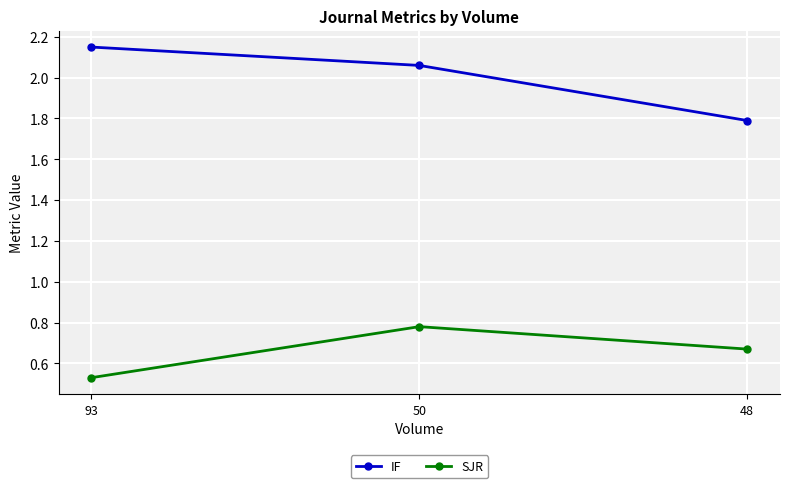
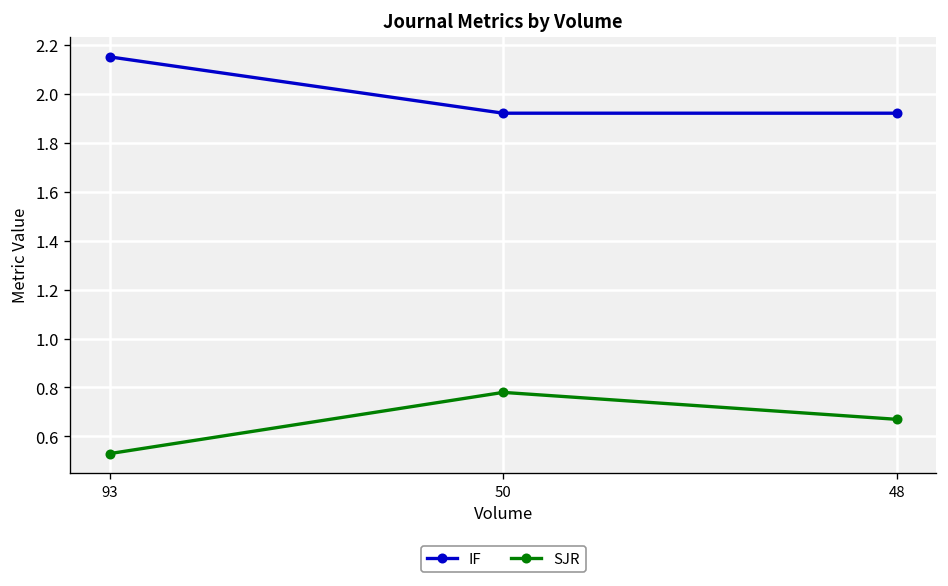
  {
    "IF": {
      "93": 2.15,
-     "50": 2.06,
-     "48": 1.79
+     "50": 1.92,
+     "48": 1.92
    },
    "SJR": {
      "93": 0.53,
      "50": 0.78,
      "48": 0.67
    }
  }
